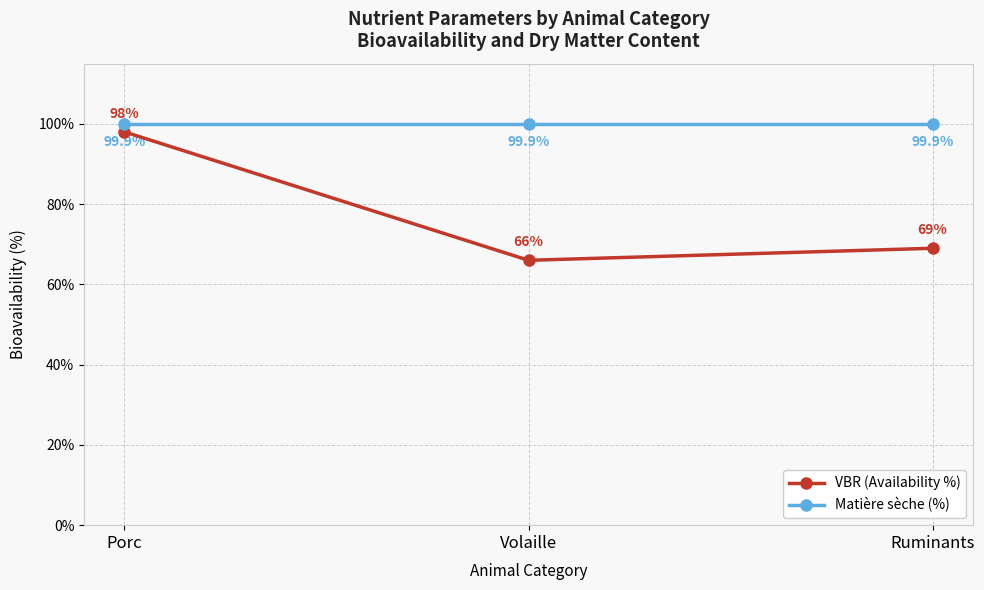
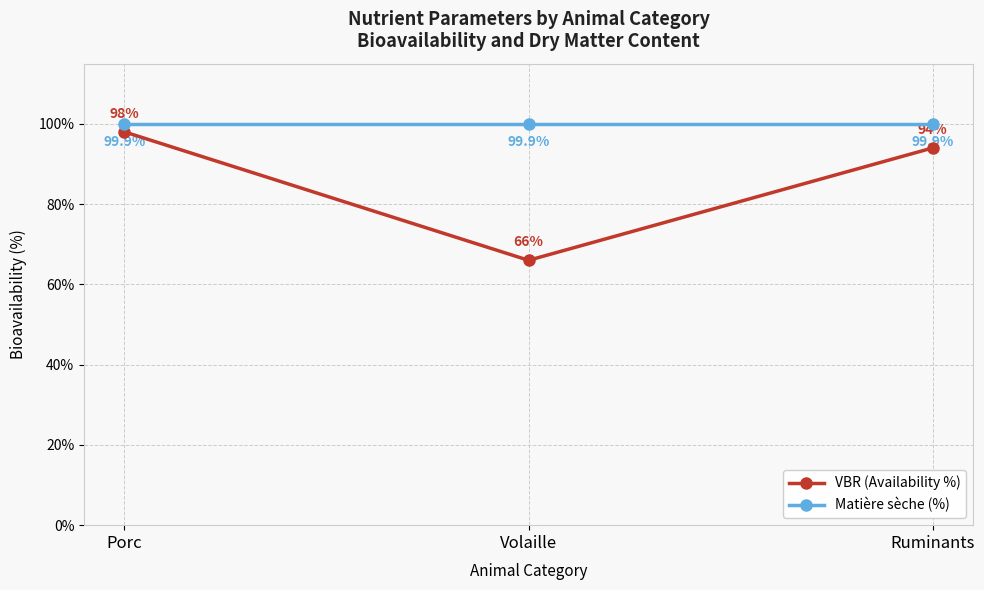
  {
    "VBR (Availability %)": {
      "Porc": "98%",
      "Volaille": "66%",
-     "Ruminants": "69%"
+     "Ruminants": "94%"
    },
    "Matière sèche (%)": {
      "Porc": "99.9%",
      "Volaille": "99.9%"
    }
  }
